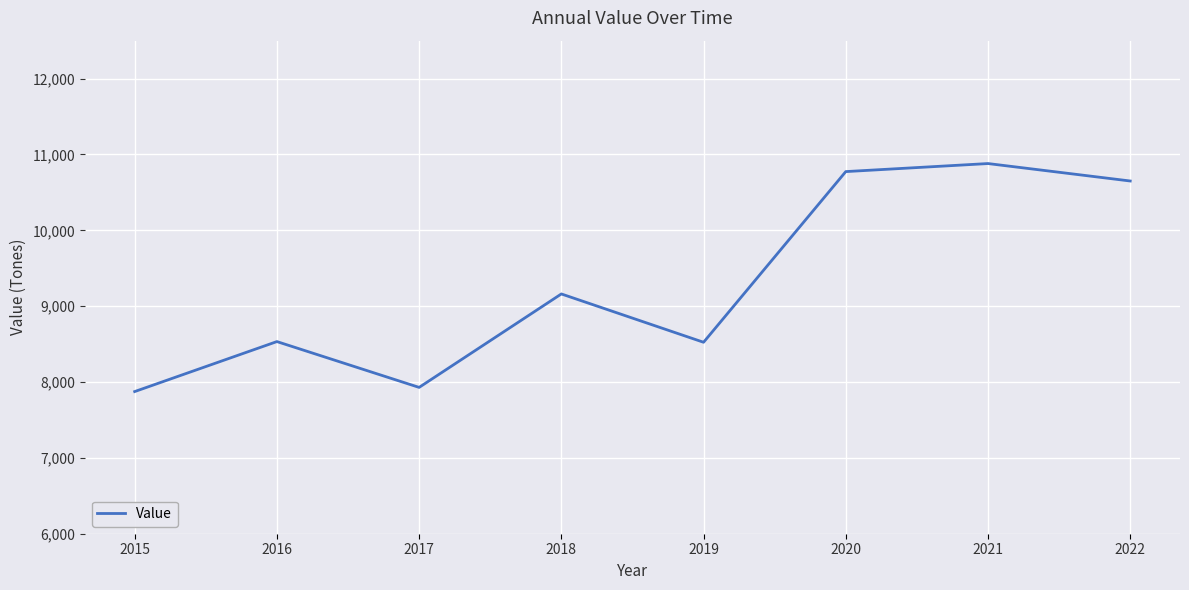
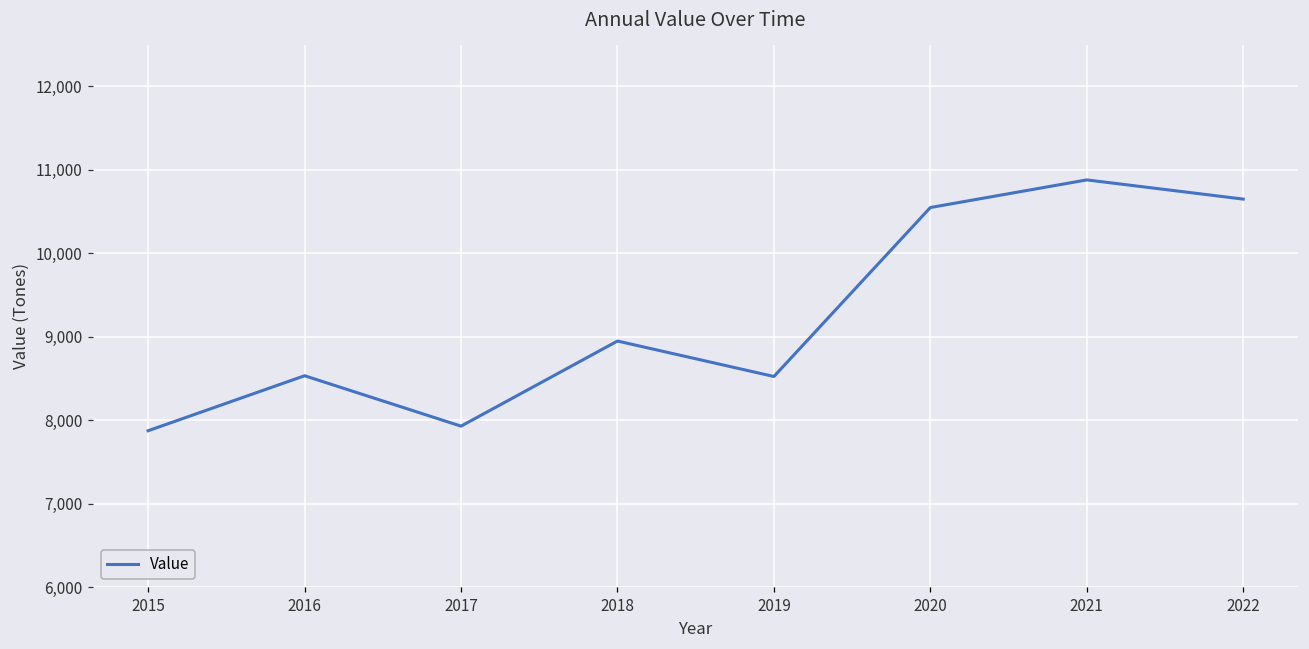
  {
    "2015": "7,900",
    "2016": "8,500",
    "2017": "7,900",
-   "2018": "9,200",
+   "2018": "8,900",
    "2019": "8,500",
-   "2020": "10,800",
+   "2020": "10,500",
    "2021": "10,900",
    "2022": "10,700"
  }
